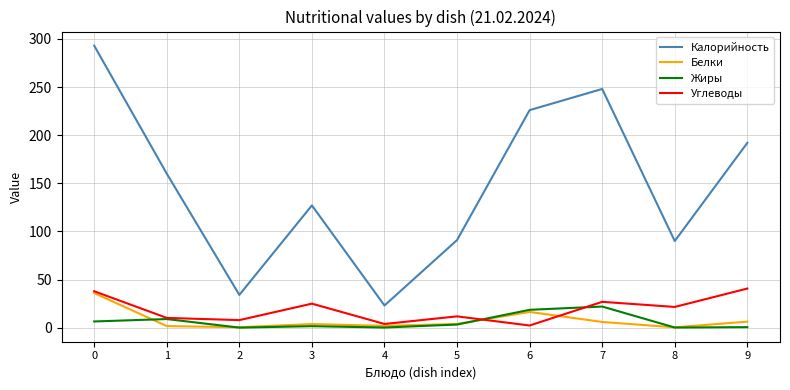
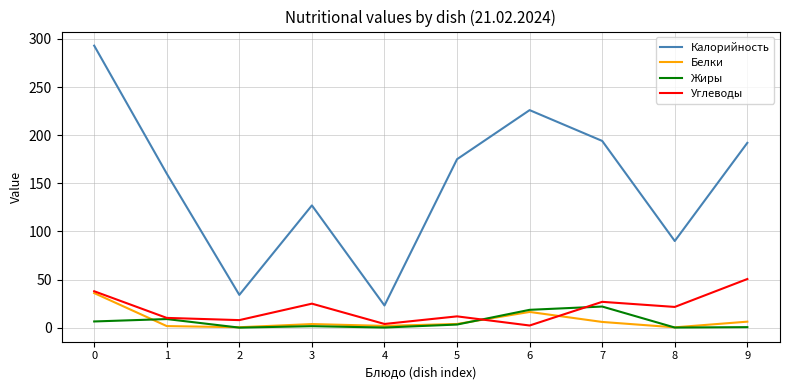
  {
    "Калорийность": {
      "0": 290,
      "1": 160,
      "2": 30,
      "3": 130,
      "4": 20,
-     "5": 90,
+     "5": 180,
      "6": 230,
-     "7": 250,
+     "7": 190,
      "8": 90,
      "9": 190
    },
    "Белки": {
      "1": 0,
      "7": 10,
      "9": 10
    },
    "Жиры": {
      "0": 10,
      "7": 20,
      "9": 0
    },
    "Углеводы": {
      "2": 10,
      "3": 20,
      "5": 10,
      "6": 0,
      "7": 30,
      "8": 20,
-     "9": 40
+     "9": 50
    }
  }
